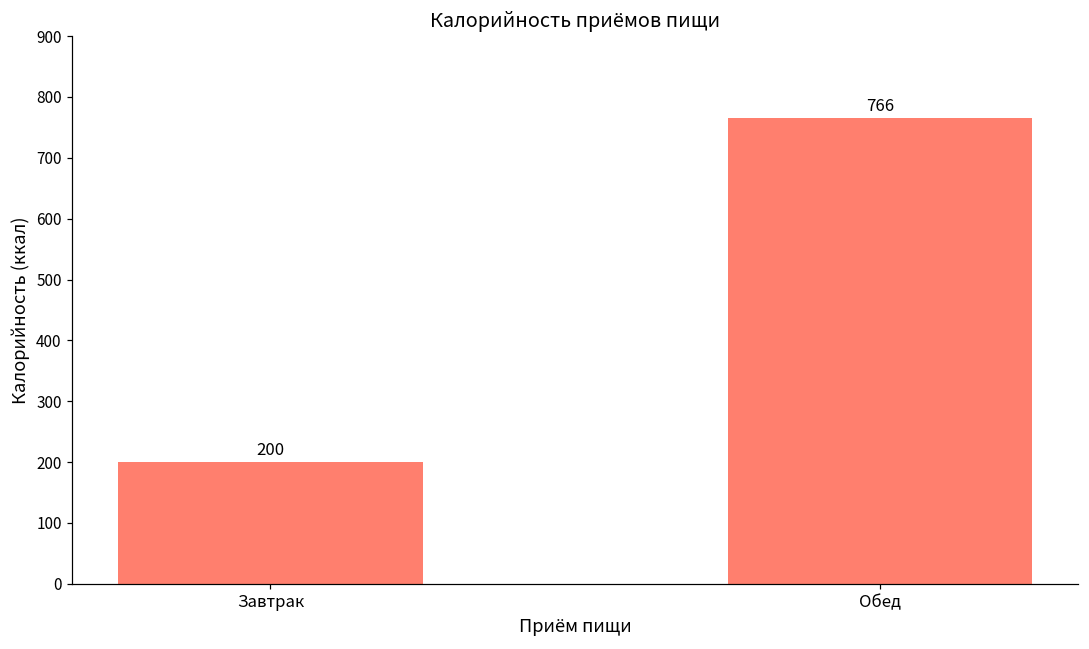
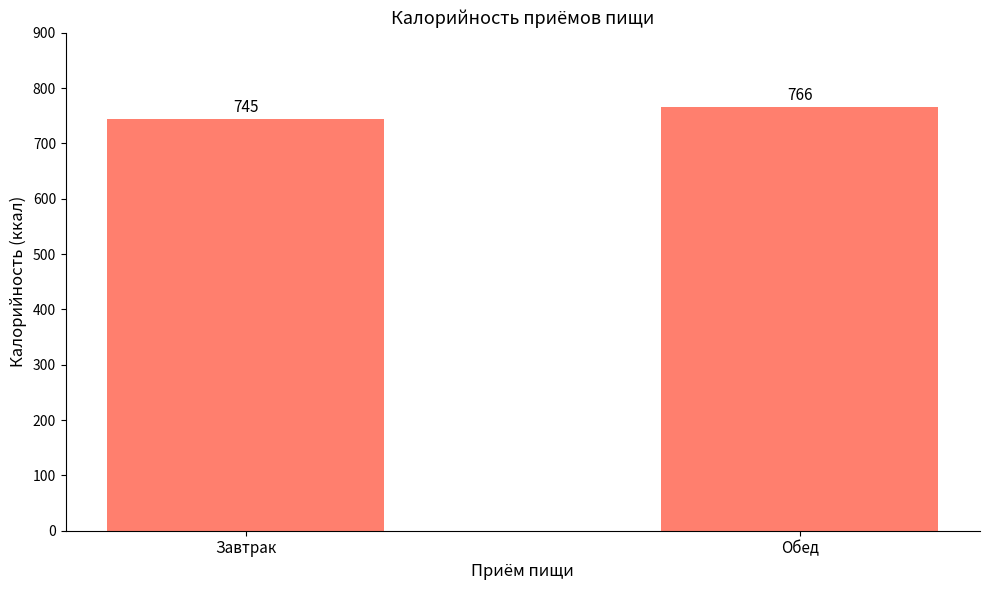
  {
-   "Завтрак": 200,
+   "Завтрак": 745,
    "Обед": 766
  }
